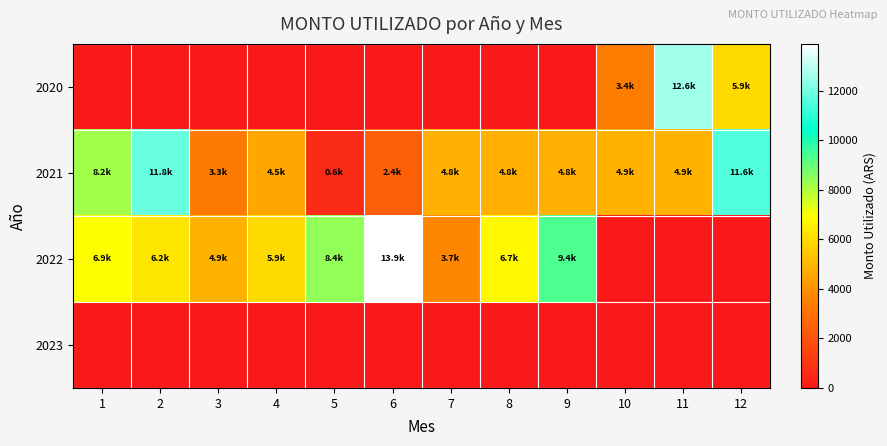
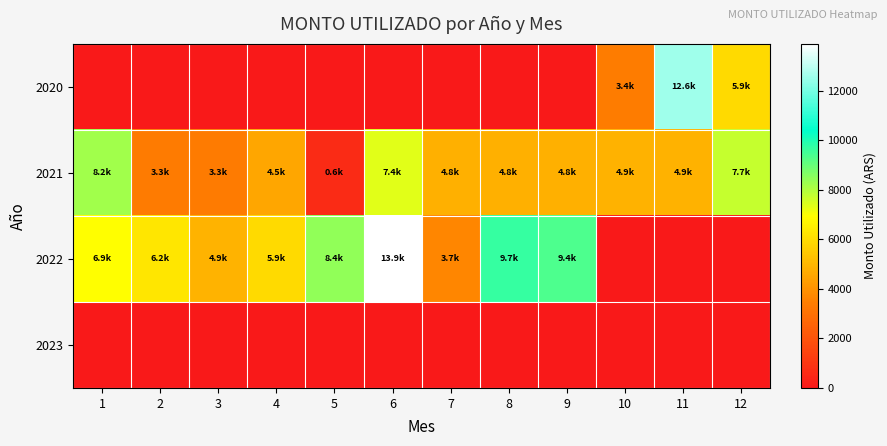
  {
    "2020": {
      "10": "3.4k",
      "11": "12.6k",
      "12": "5.9k"
    },
    "2021": {
      "1": "8.2k",
-     "2": "11.8k",
+     "2": "3.3k",
      "3": "3.3k",
      "4": "4.5k",
      "5": "0.6k",
-     "6": "2.4k",
+     "6": "7.4k",
      "7": "4.8k",
      "8": "4.8k",
      "9": "4.8k",
      "10": "4.9k",
      "11": "4.9k",
-     "12": "11.6k"
+     "12": "7.7k"
    },
    "2022": {
      "1": "6.9k",
      "2": "6.2k",
      "3": "4.9k",
      "4": "5.9k",
      "5": "8.4k",
      "6": "13.9k",
      "7": "3.7k",
-     "8": "6.7k",
+     "8": "9.7k",
      "9": "9.4k"
    }
  }
